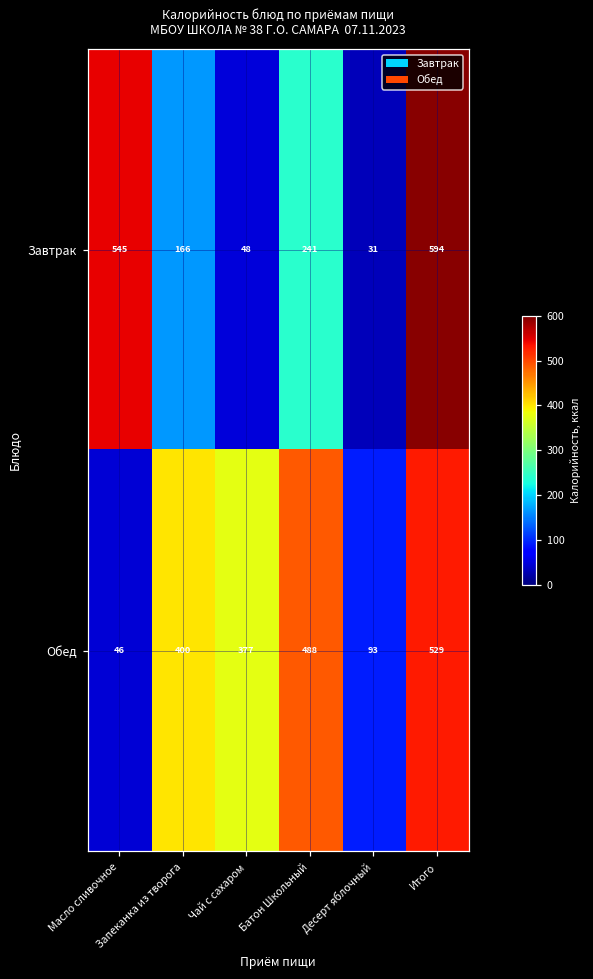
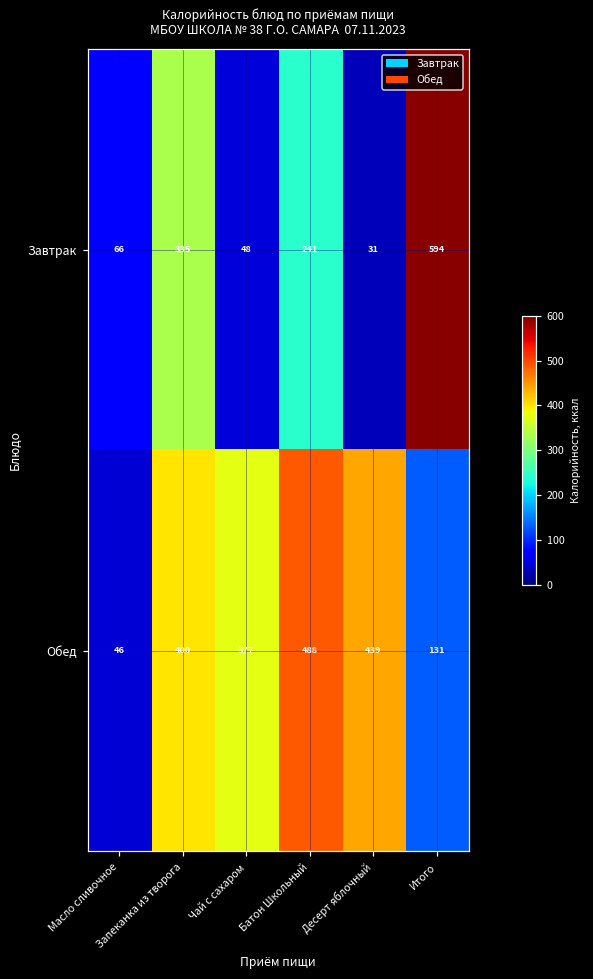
  {
    "Завтрак": {
-     "Масло сливочное": 545,
-     "Запеканка из творога": 166,
+     "Масло сливочное": 66,
+     "Запеканка из творога": 335,
      "Чай с сахаром": 48,
      "Батон Школьный": 241,
      "Десерт яблочный": 31,
      "Итого": 594
    },
    "Обед": {
      "Масло сливочное": 46,
      "Запеканка из творога": 400,
      "Чай с сахаром": 377,
      "Батон Школьный": 488,
-     "Десерт яблочный": 93,
-     "Итого": 529
+     "Десерт яблочный": 439,
+     "Итого": 131
    }
  }
